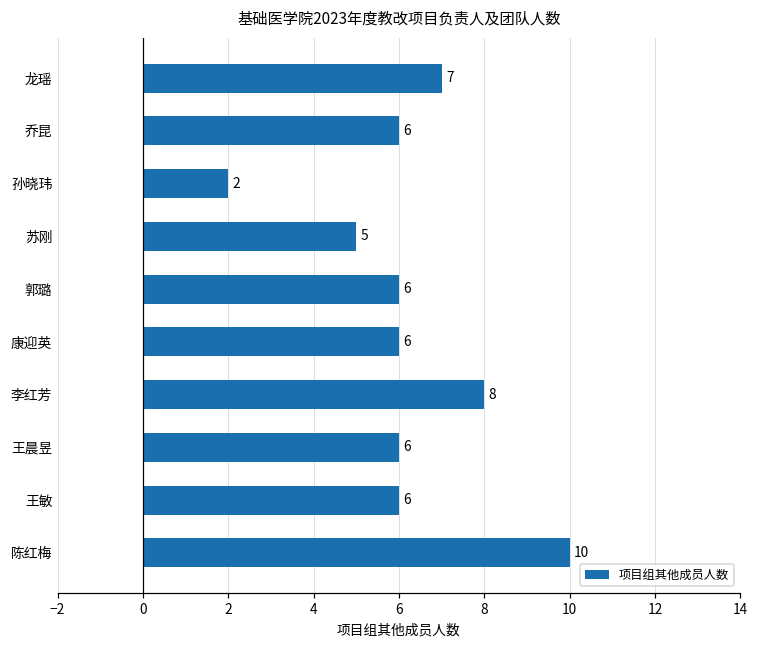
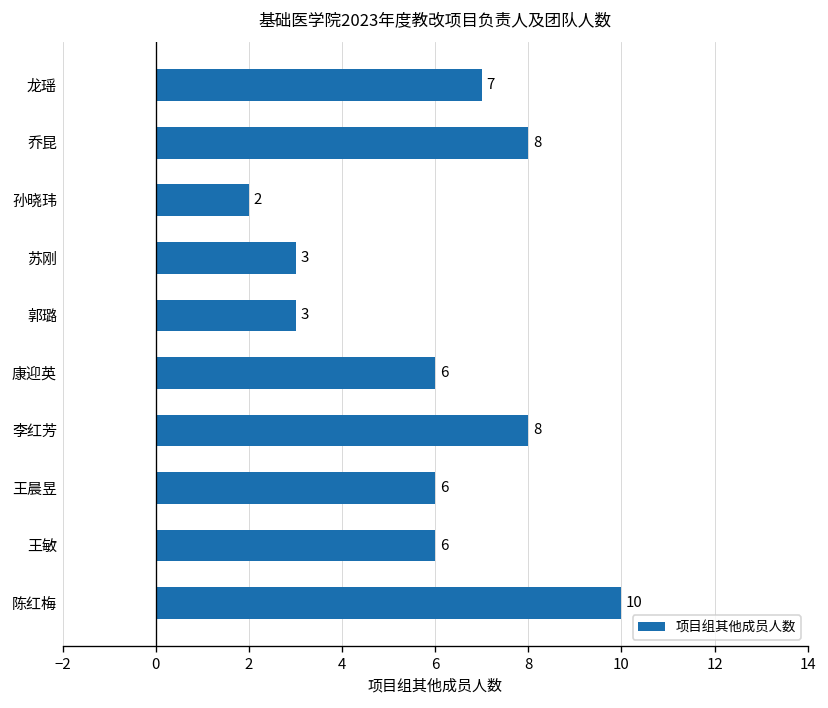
  {
    "龙瑶": 7,
-   "乔昆": 6,
+   "乔昆": 8,
    "孙晓玮": 2,
-   "苏刚": 5,
-   "郭璐": 6,
+   "苏刚": 3,
+   "郭璐": 3,
    "康迎英": 6,
    "李红芳": 8,
    "王晨昱": 6,
    "王敏": 6,
    "陈红梅": 10
  }
